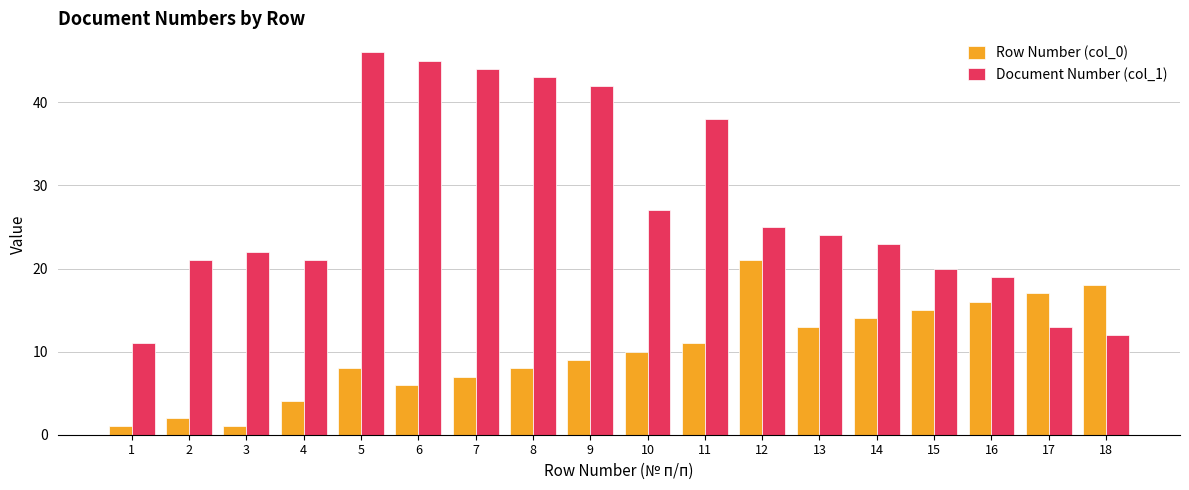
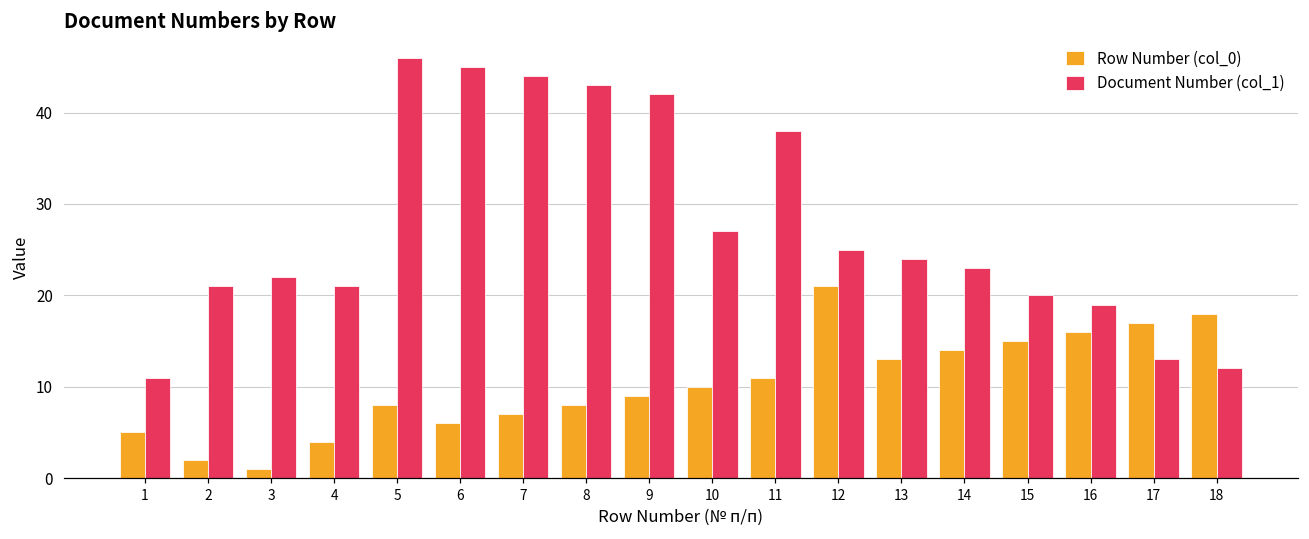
  {
    "Row Number (col_0)": {
-     "1": 1,
+     "1": 5,
      "2": 2,
      "3": 1,
      "4": 4,
      "5": 8,
      "6": 6,
      "7": 7,
      "8": 8,
      "9": 9,
      "10": 10,
      "11": 11,
      "12": 21,
      "13": 13,
      "14": 14,
      "15": 15,
      "16": 16,
      "17": 17,
      "18": 18
    },
    "Document Number (col_1)": {
      "1": 11,
      "2": 21,
      "3": 22,
      "4": 21,
      "5": 46,
      "6": 45,
      "7": 44,
      "8": 43,
      "9": 42,
      "10": 27,
      "11": 38,
      "12": 25,
      "13": 24,
      "14": 23,
      "15": 20,
      "16": 19,
      "17": 13,
      "18": 12
    }
  }
